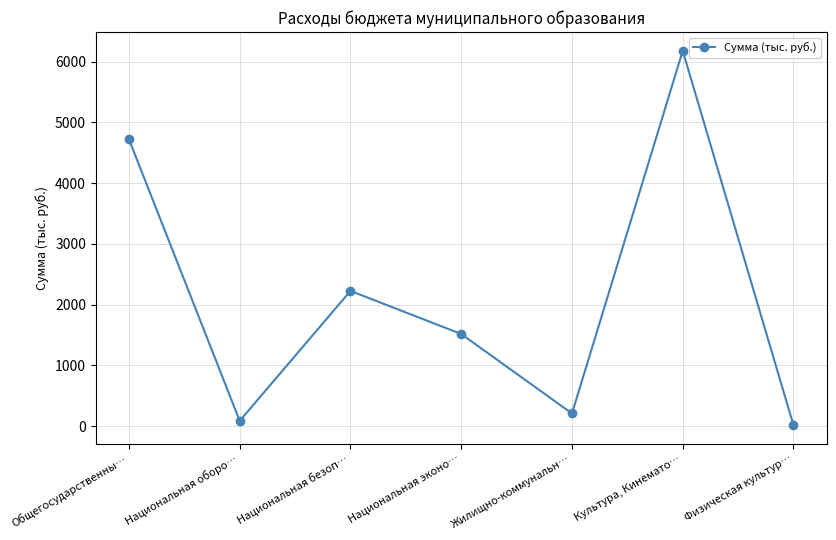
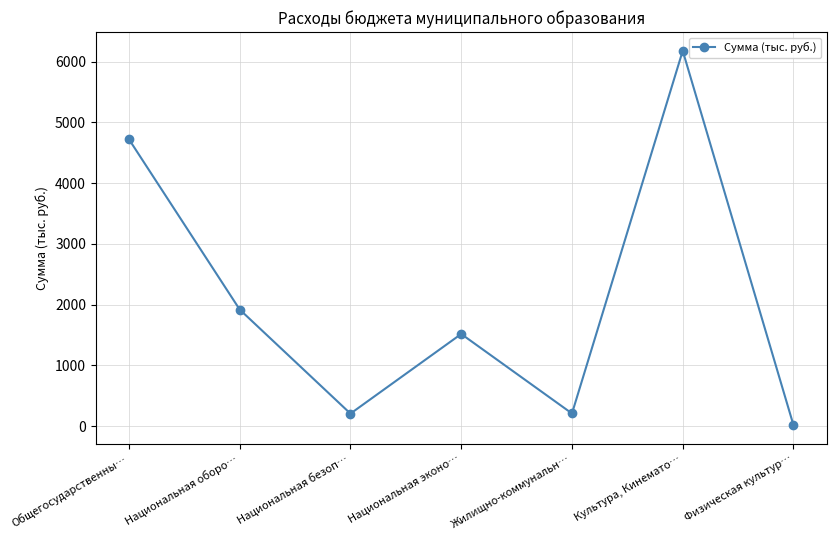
  {
    "Общегосударственны…": 4700,
-   "Национальная оборо…": 100,
-   "Национальная безоп…": 2200,
+   "Национальная оборо…": 1900,
+   "Национальная безоп…": 200,
    "Национальная эконо…": 1500,
    "Жилищно-коммунальн…": 200,
    "Культура, Кинемато…": 6200,
    "Физическая культур…": 0
  }
